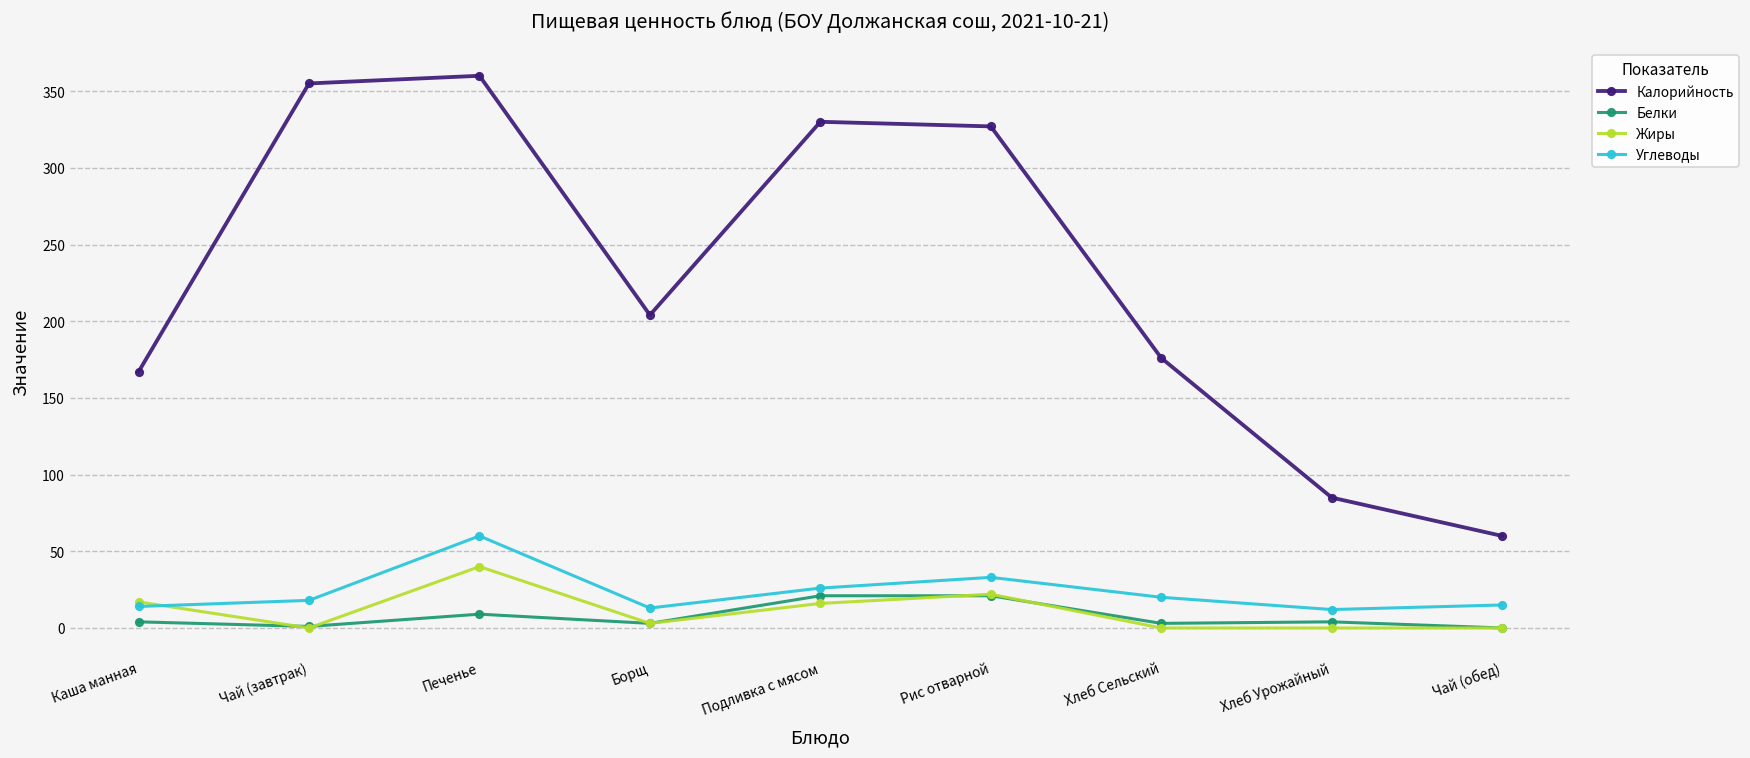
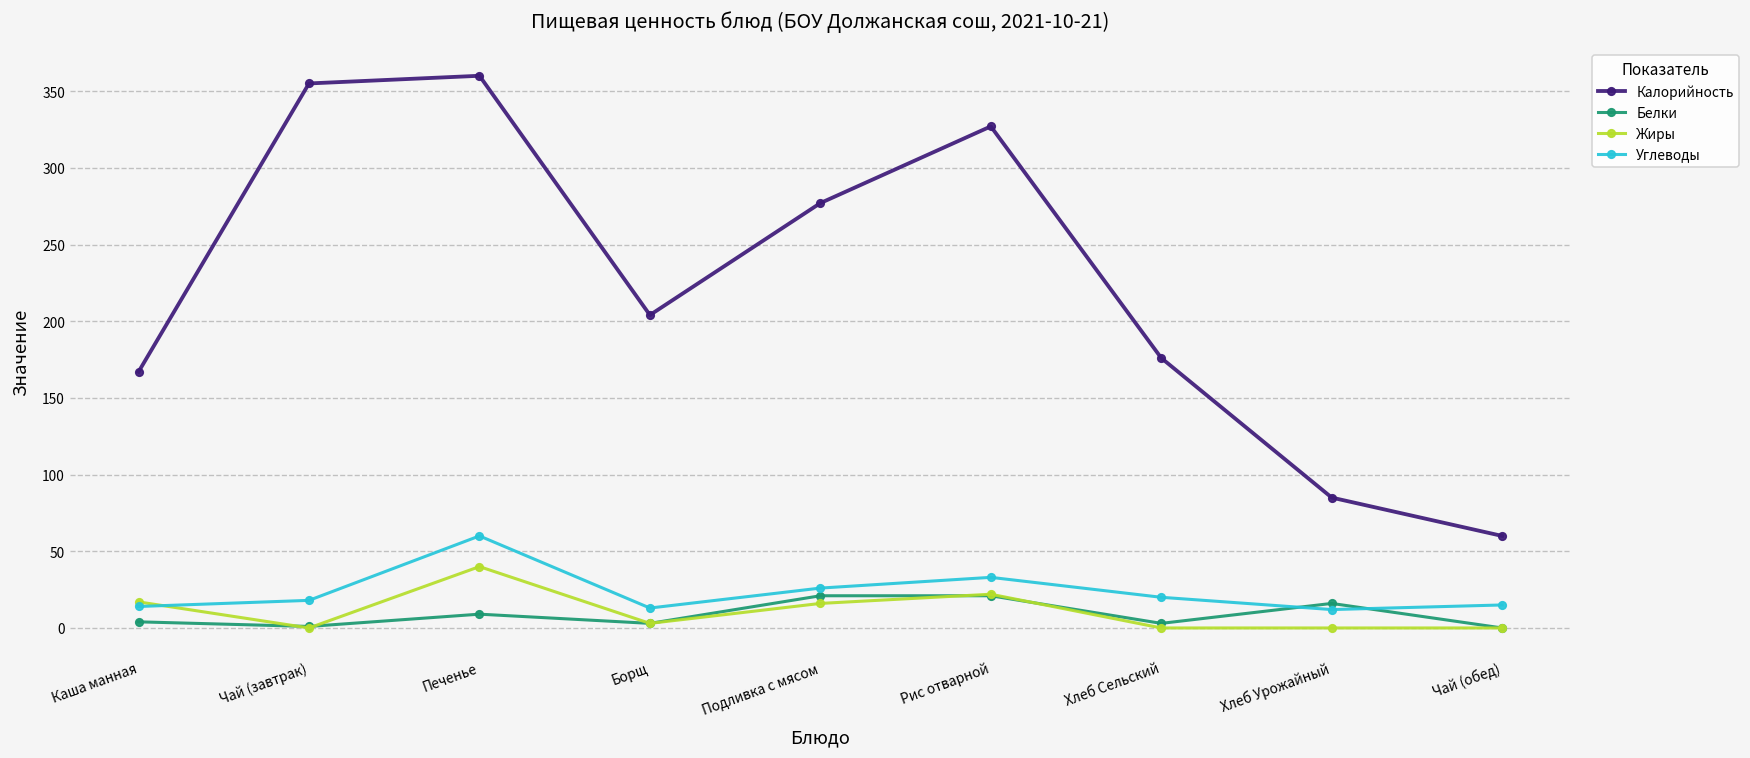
  {
    "Калорийность": {
      "Каша манная": 167,
      "Чай (завтрак)": 355,
      "Печенье": 360,
      "Борщ": 204,
-     "Подливка с мясом": 330,
+     "Подливка с мясом": 277,
      "Рис отварной": 327,
      "Хлеб Сельский": 176,
      "Хлеб Урожайный": 85,
      "Чай (обед)": 60
    },
    "Белки": {
      "Каша манная": 4,
      "Печенье": 9,
      "Подливка с мясом": 21,
      "Хлеб Сельский": 3,
-     "Хлеб Урожайный": 4
+     "Хлеб Урожайный": 16
    },
    "Жиры": {
      "Каша манная": 17,
      "Печенье": 40,
      "Подливка с мясом": 16,
      "Хлеб Сельский": 0,
      "Хлеб Урожайный": 0
    },
    "Углеводы": {
      "Каша манная": 14,
      "Чай (завтрак)": 18,
      "Печенье": 60,
      "Борщ": 13,
      "Подливка с мясом": 26,
      "Рис отварной": 33,
      "Хлеб Сельский": 20,
      "Хлеб Урожайный": 12,
      "Чай (обед)": 15
    }
  }
